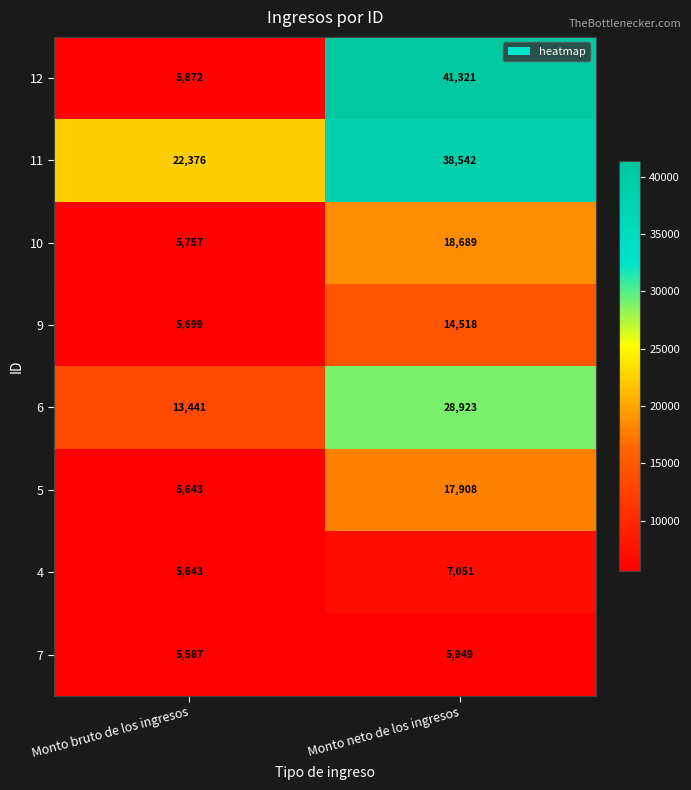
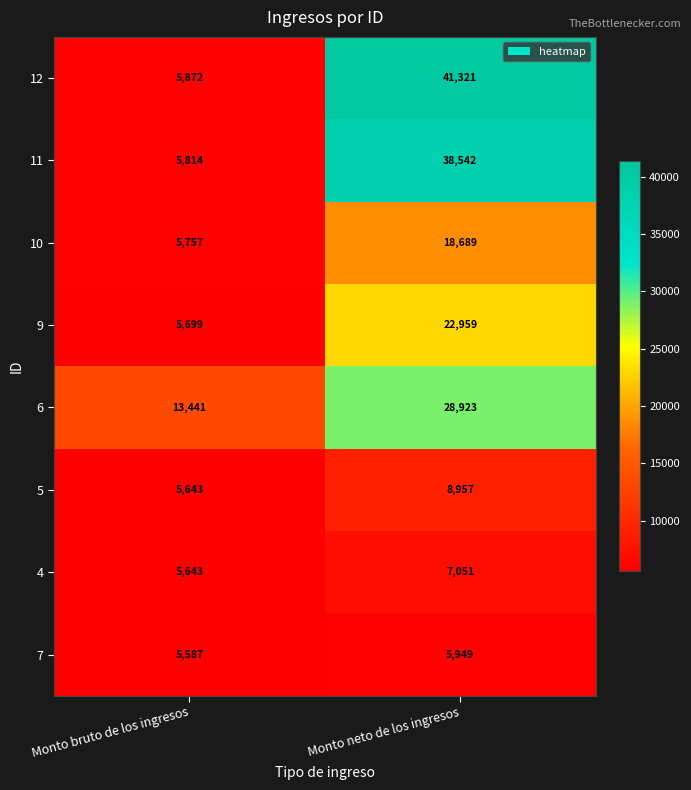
  {
    "12": {
      "Monto bruto de los ingresos": "5,872",
      "Monto neto de los ingresos": "41,321"
    },
    "11": {
-     "Monto bruto de los ingresos": "22,376",
+     "Monto bruto de los ingresos": "5,814",
      "Monto neto de los ingresos": "38,542"
    },
    "10": {
      "Monto bruto de los ingresos": "5,757",
      "Monto neto de los ingresos": "18,689"
    },
    "9": {
      "Monto bruto de los ingresos": "5,699",
-     "Monto neto de los ingresos": "14,518"
+     "Monto neto de los ingresos": "22,959"
    },
    "6": {
      "Monto bruto de los ingresos": "13,441",
      "Monto neto de los ingresos": "28,923"
    },
    "5": {
      "Monto bruto de los ingresos": "5,643",
-     "Monto neto de los ingresos": "17,908"
+     "Monto neto de los ingresos": "8,957"
    },
    "4": {
      "Monto bruto de los ingresos": "5,643",
      "Monto neto de los ingresos": "7,051"
    },
    "7": {
      "Monto bruto de los ingresos": "5,587",
      "Monto neto de los ingresos": "5,949"
    }
  }
